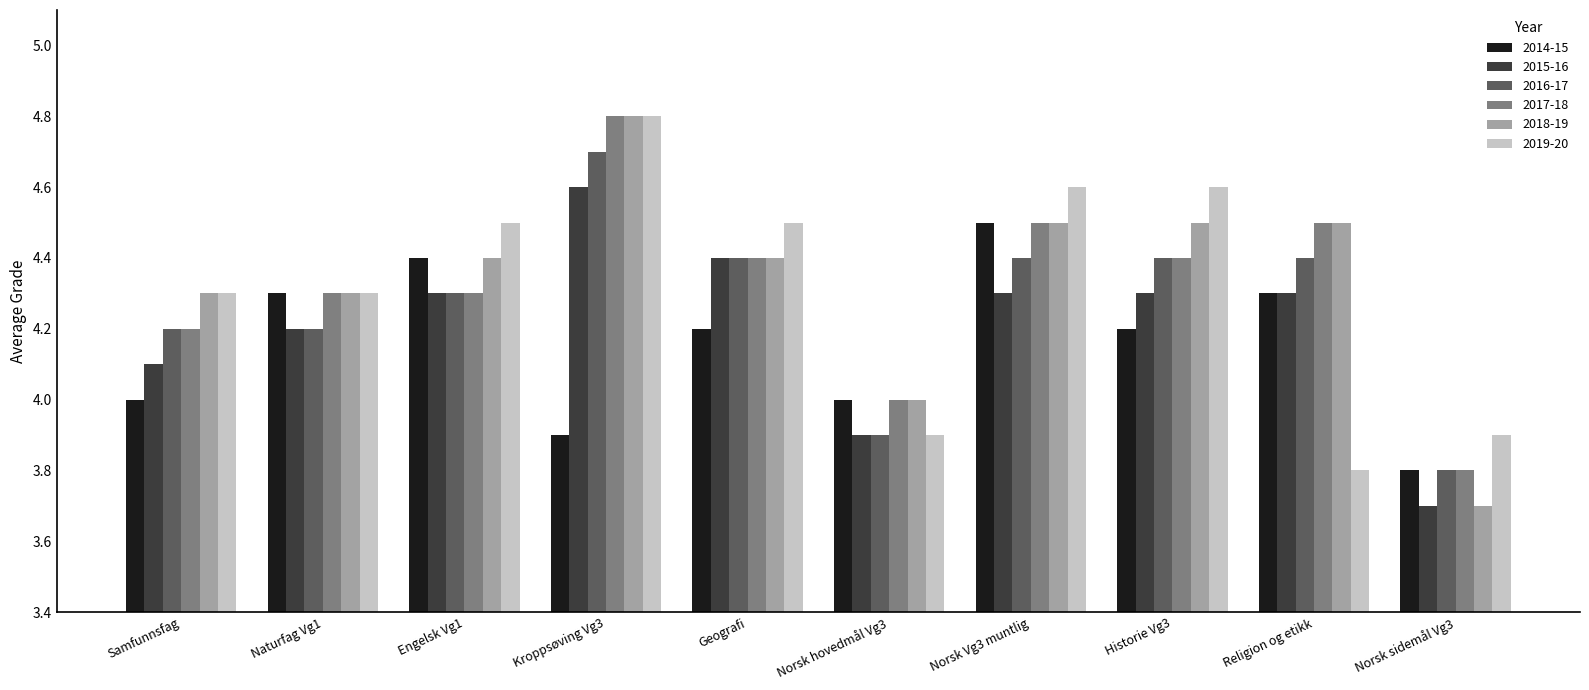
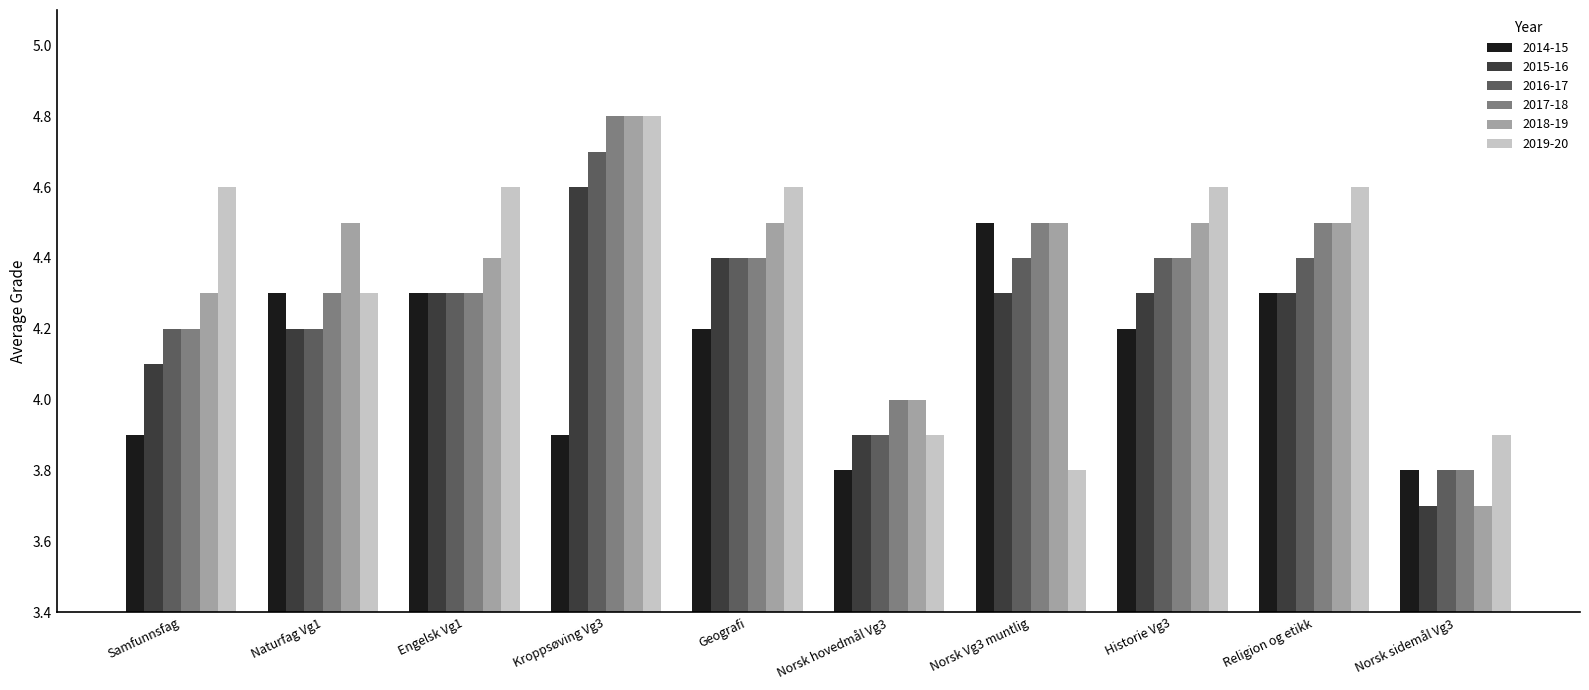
  {
    "2014-15": {
-     "Samfunnsfag": 4.0,
+     "Samfunnsfag": 3.9,
      "Naturfag Vg1": 4.3,
-     "Engelsk Vg1": 4.4,
+     "Engelsk Vg1": 4.3,
      "Kroppsøving Vg3": 3.9,
      "Geografi": 4.2,
-     "Norsk hovedmål Vg3": 4.0,
+     "Norsk hovedmål Vg3": 3.8,
      "Norsk Vg3 muntlig": 4.5,
      "Historie Vg3": 4.2,
      "Religion og etikk": 4.3,
      "Norsk sidemål Vg3": 3.8
    },
    "2018-19": {
      "Samfunnsfag": 4.3,
-     "Naturfag Vg1": 4.3,
+     "Naturfag Vg1": 4.5,
      "Engelsk Vg1": 4.4,
      "Kroppsøving Vg3": 4.8,
-     "Geografi": 4.4,
+     "Geografi": 4.5,
      "Norsk hovedmål Vg3": 4.0,
      "Norsk Vg3 muntlig": 4.5,
      "Historie Vg3": 4.5,
      "Religion og etikk": 4.5,
      "Norsk sidemål Vg3": 3.7
    },
    "2019-20": {
-     "Samfunnsfag": 4.3,
+     "Samfunnsfag": 4.6,
      "Naturfag Vg1": 4.3,
-     "Engelsk Vg1": 4.5,
+     "Engelsk Vg1": 4.6,
      "Kroppsøving Vg3": 4.8,
-     "Geografi": 4.5,
+     "Geografi": 4.6,
      "Norsk hovedmål Vg3": 3.9,
-     "Norsk Vg3 muntlig": 4.6,
+     "Norsk Vg3 muntlig": 3.8,
      "Historie Vg3": 4.6,
-     "Religion og etikk": 3.8,
+     "Religion og etikk": 4.6,
      "Norsk sidemål Vg3": 3.9
    }
  }
